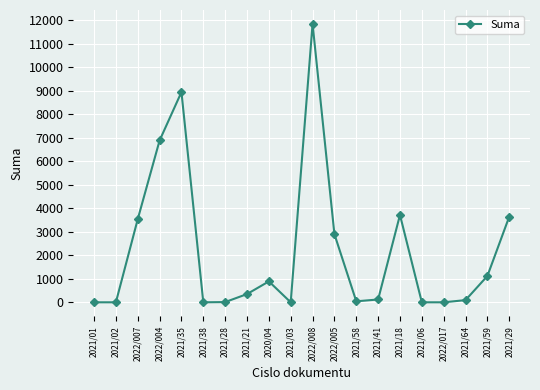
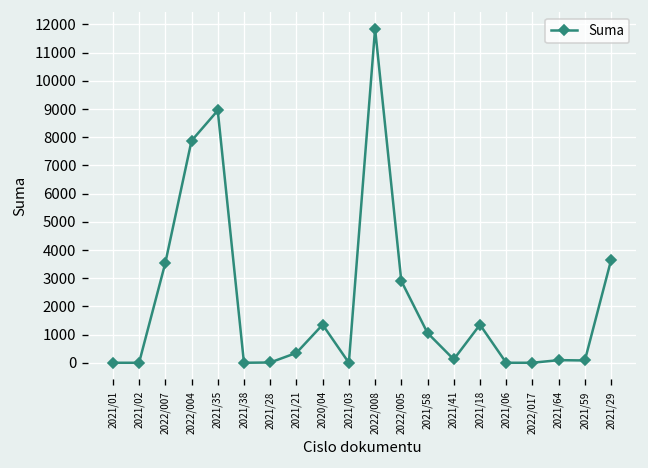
  {
    "2021/01": 0,
    "2021/02": 0,
    "2022/007": 3500,
-   "2022/004": 6900,
+   "2022/004": 7900,
    "2021/35": 8900,
    "2021/38": 0,
    "2021/28": 0,
    "2021/21": 400,
-   "2020/04": 900,
+   "2020/04": 1400,
    "2021/03": 0,
    "2022/008": 11900,
    "2022/005": 2900,
-   "2021/58": 0,
+   "2021/58": 1100,
    "2021/41": 100,
-   "2021/18": 3700,
+   "2021/18": 1400,
    "2021/06": 0,
    "2022/017": 0,
    "2021/64": 100,
-   "2021/59": 1100,
+   "2021/59": 100,
    "2021/29": 3600
  }
